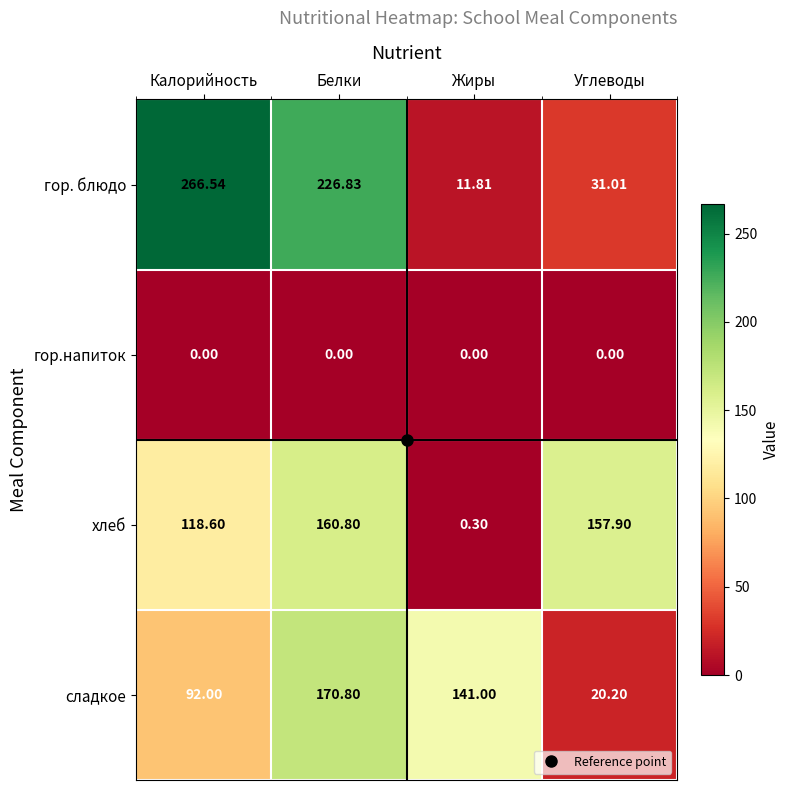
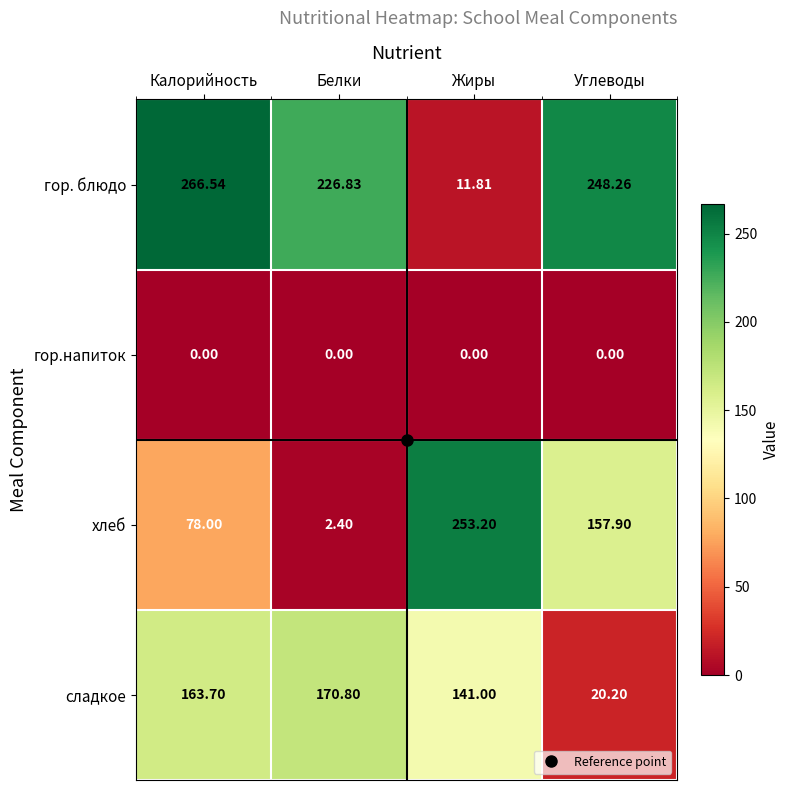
  {
    "гор. блюдо": {
      "Калорийность": 266.54,
      "Белки": 226.83,
      "Жиры": 11.81,
-     "Углеводы": 31.01
+     "Углеводы": 248.26
    },
    "гор.напиток": {
      "Калорийность": 0.00,
      "Белки": 0.00,
      "Жиры": 0.00,
      "Углеводы": 0.00
    },
    "хлеб": {
-     "Калорийность": 118.60,
-     "Белки": 160.80,
-     "Жиры": 0.30,
+     "Калорийность": 78.00,
+     "Белки": 2.40,
+     "Жиры": 253.20,
      "Углеводы": 157.90
    },
    "сладкое": {
-     "Калорийность": 92.00,
+     "Калорийность": 163.70,
      "Белки": 170.80,
      "Жиры": 141.00,
      "Углеводы": 20.20
    }
  }
